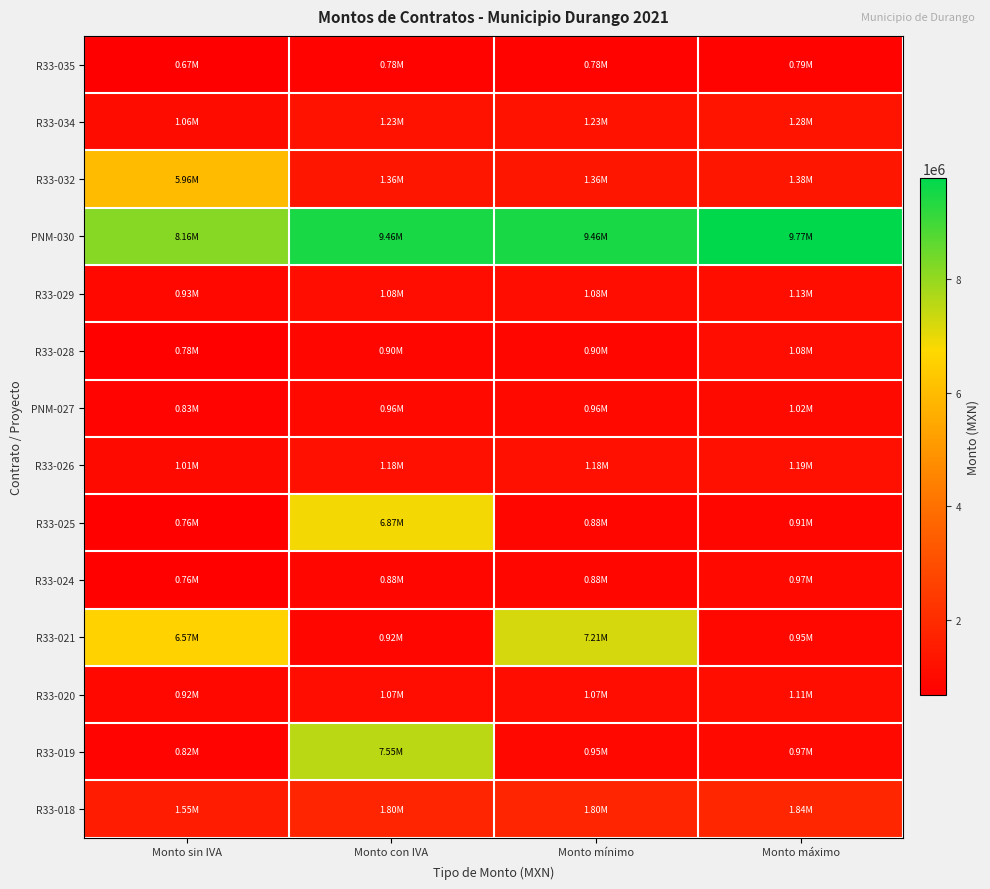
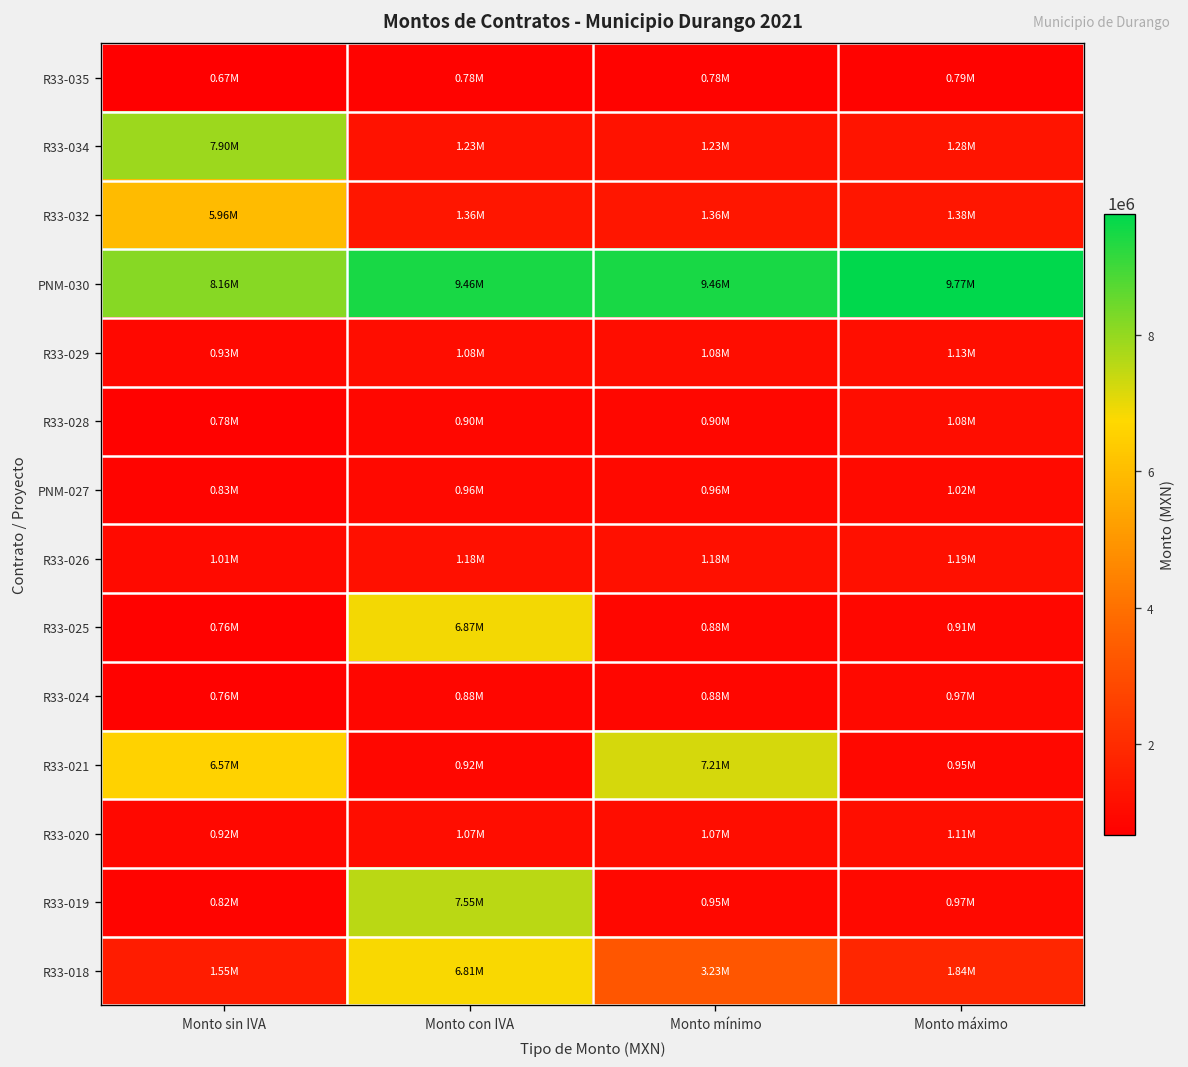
  {
    "R33-035": {
      "Monto sin IVA": "0.67M",
      "Monto con IVA": "0.78M",
      "Monto mínimo": "0.78M",
      "Monto máximo": "0.79M"
    },
    "R33-034": {
-     "Monto sin IVA": "1.06M",
+     "Monto sin IVA": "7.90M",
      "Monto con IVA": "1.23M",
      "Monto mínimo": "1.23M",
      "Monto máximo": "1.28M"
    },
    "R33-032": {
      "Monto sin IVA": "5.96M",
      "Monto con IVA": "1.36M",
      "Monto mínimo": "1.36M",
      "Monto máximo": "1.38M"
    },
    "PNM-030": {
      "Monto sin IVA": "8.16M",
      "Monto con IVA": "9.46M",
      "Monto mínimo": "9.46M",
      "Monto máximo": "9.77M"
    },
    "R33-029": {
      "Monto sin IVA": "0.93M",
      "Monto con IVA": "1.08M",
      "Monto mínimo": "1.08M",
      "Monto máximo": "1.13M"
    },
    "R33-028": {
      "Monto sin IVA": "0.78M",
      "Monto con IVA": "0.90M",
      "Monto mínimo": "0.90M",
      "Monto máximo": "1.08M"
    },
    "PNM-027": {
      "Monto sin IVA": "0.83M",
      "Monto con IVA": "0.96M",
      "Monto mínimo": "0.96M",
      "Monto máximo": "1.02M"
    },
    "R33-026": {
      "Monto sin IVA": "1.01M",
      "Monto con IVA": "1.18M",
      "Monto mínimo": "1.18M",
      "Monto máximo": "1.19M"
    },
    "R33-025": {
      "Monto sin IVA": "0.76M",
      "Monto con IVA": "6.87M",
      "Monto mínimo": "0.88M",
      "Monto máximo": "0.91M"
    },
    "R33-024": {
      "Monto sin IVA": "0.76M",
      "Monto con IVA": "0.88M",
      "Monto mínimo": "0.88M",
      "Monto máximo": "0.97M"
    },
    "R33-021": {
      "Monto sin IVA": "6.57M",
      "Monto con IVA": "0.92M",
      "Monto mínimo": "7.21M",
      "Monto máximo": "0.95M"
    },
    "R33-020": {
      "Monto sin IVA": "0.92M",
      "Monto con IVA": "1.07M",
      "Monto mínimo": "1.07M",
      "Monto máximo": "1.11M"
    },
    "R33-019": {
      "Monto sin IVA": "0.82M",
      "Monto con IVA": "7.55M",
      "Monto mínimo": "0.95M",
      "Monto máximo": "0.97M"
    },
    "R33-018": {
      "Monto sin IVA": "1.55M",
-     "Monto con IVA": "1.80M",
-     "Monto mínimo": "1.80M",
+     "Monto con IVA": "6.81M",
+     "Monto mínimo": "3.23M",
      "Monto máximo": "1.84M"
    }
  }
